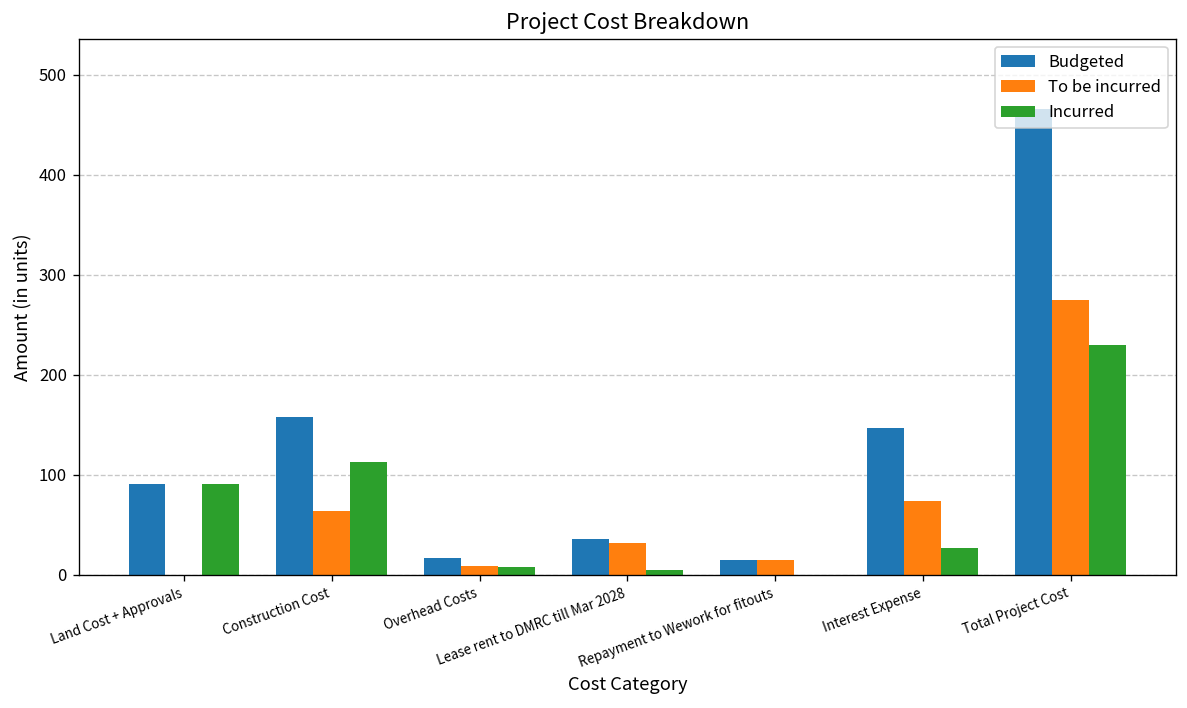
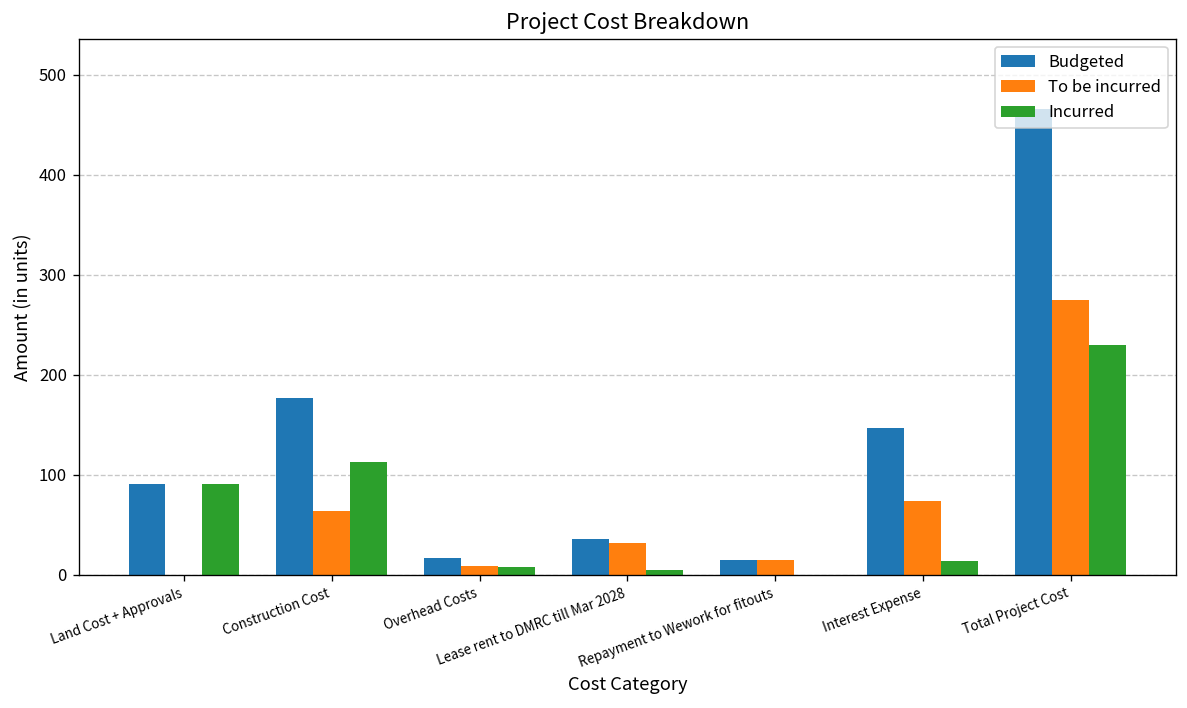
  {
    "Budgeted": {
      "Land Cost + Approvals": 90,
-     "Construction Cost": 160,
+     "Construction Cost": 180,
      "Overhead Costs": 20,
      "Lease rent to DMRC till Mar 2028": 40,
      "Repayment to Wework for fitouts": 20,
      "Interest Expense": 150
    },
    "To be incurred": {
      "Land Cost + Approvals": 0,
      "Construction Cost": 60,
      "Overhead Costs": 10,
      "Lease rent to DMRC till Mar 2028": 30,
      "Repayment to Wework for fitouts": 20,
      "Interest Expense": 70,
      "Total Project Cost": 280
    },
    "Incurred": {
      "Land Cost + Approvals": 90,
      "Construction Cost": 110,
      "Overhead Costs": 10,
      "Lease rent to DMRC till Mar 2028": 0,
      "Repayment to Wework for fitouts": 0,
-     "Interest Expense": 30,
+     "Interest Expense": 10,
      "Total Project Cost": 230
    }
  }
